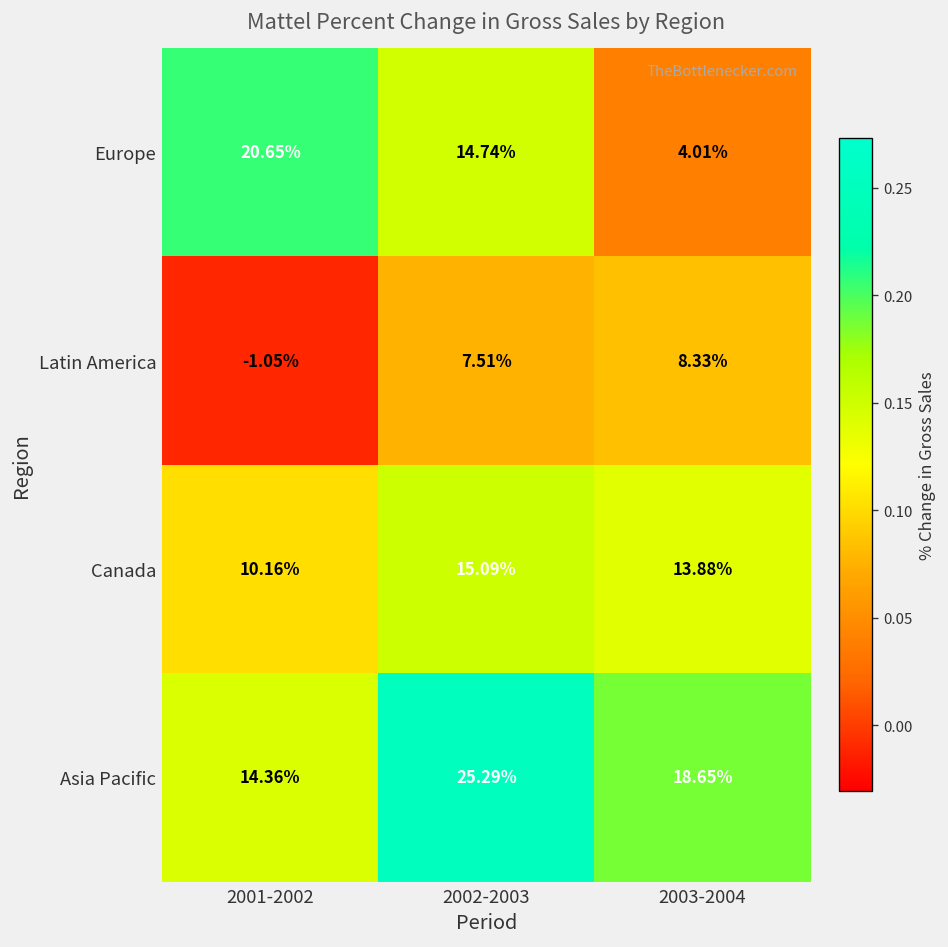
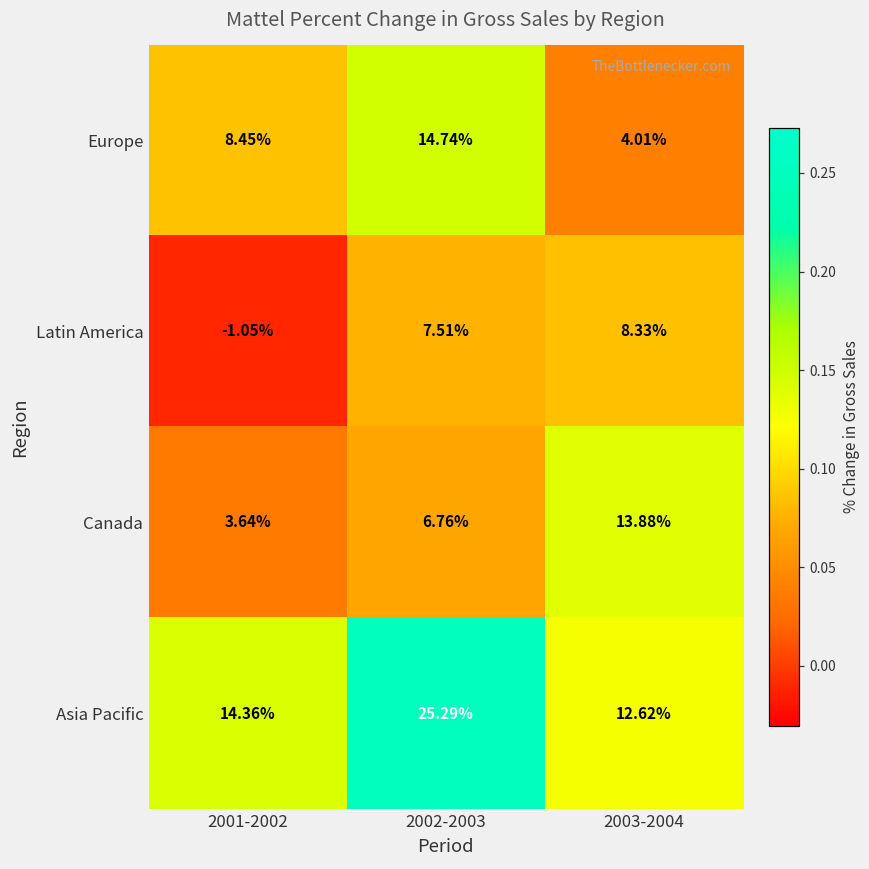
  {
    "Europe": {
-     "2001-2002": "20.65%",
+     "2001-2002": "8.45%",
      "2002-2003": "14.74%"
    },
    "Latin America": {
      "2001-2002": "-1.05%",
      "2002-2003": "7.51%",
      "2003-2004": "8.33%"
    },
    "Canada": {
-     "2001-2002": "10.16%",
-     "2002-2003": "15.09%",
+     "2001-2002": "3.64%",
+     "2002-2003": "6.76%",
      "2003-2004": "13.88%"
    },
    "Asia Pacific": {
      "2001-2002": "14.36%",
      "2002-2003": "25.29%",
-     "2003-2004": "18.65%"
+     "2003-2004": "12.62%"
    }
  }
